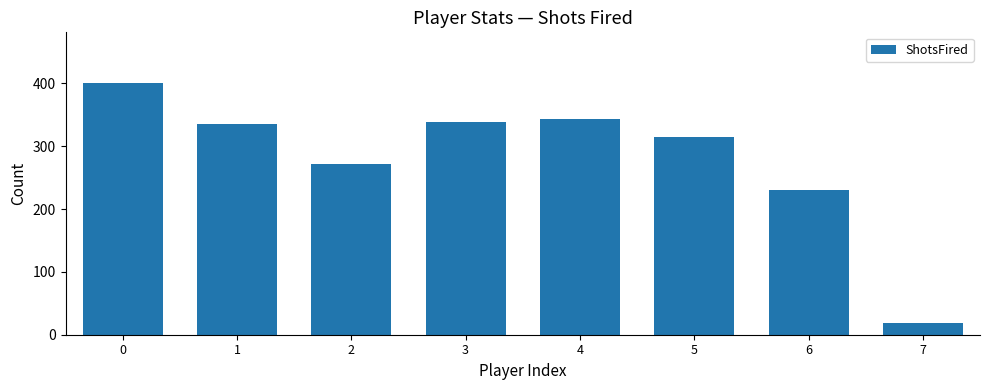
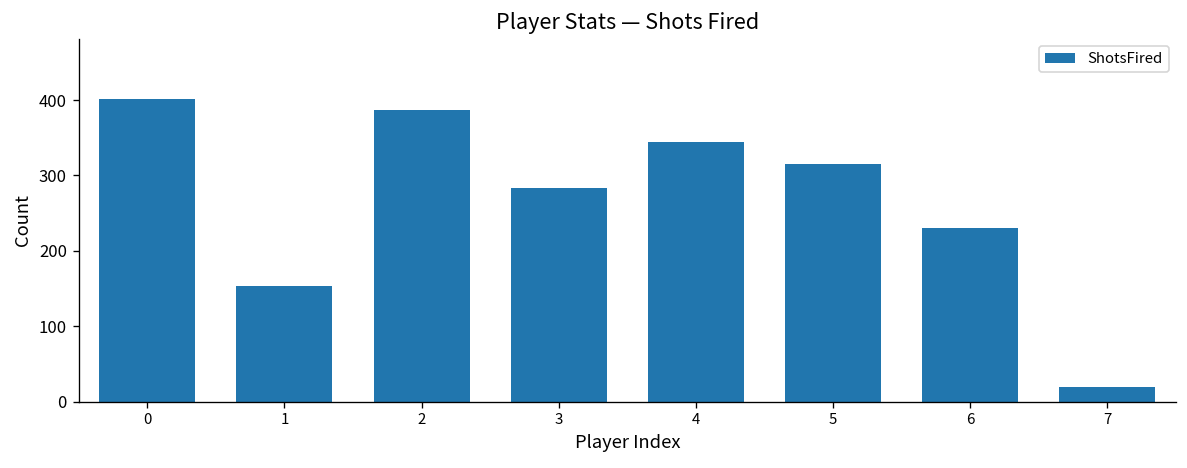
  {
    "0": 400,
-   "1": 340,
-   "2": 270,
-   "3": 340,
+   "1": 150,
+   "2": 390,
+   "3": 280,
    "4": 340,
    "5": 320,
    "6": 230,
    "7": 20
  }
